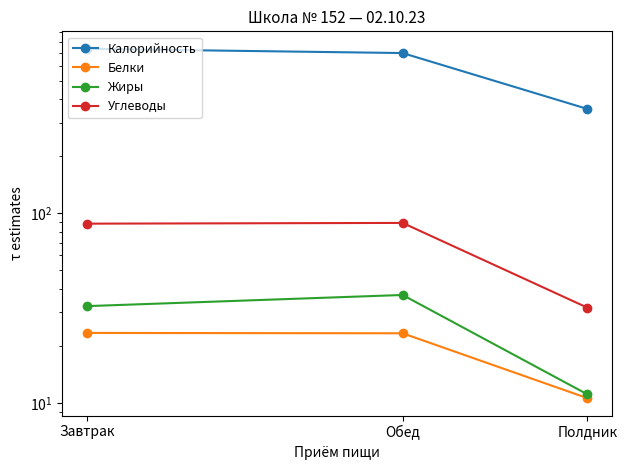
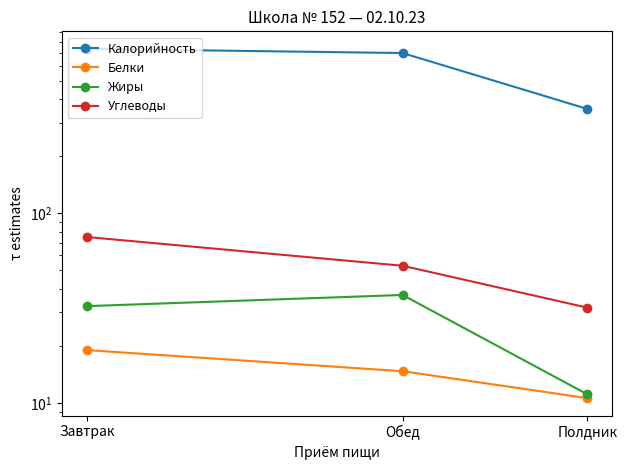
  {
    "Калорийность": {
      "Обед": 700,
      "Полдник": 360
    },
    "Белки": {
-     "Завтрак": 23,
-     "Обед": 23,
+     "Завтрак": 19,
+     "Обед": 15,
      "Полдник": 11
    },
    "Жиры": {
      "Завтрак": 32,
      "Обед": 37,
      "Полдник": 11
    },
    "Углеводы": {
-     "Завтрак": 90,
-     "Обед": 90,
+     "Завтрак": 75,
+     "Обед": 53,
      "Полдник": 32
    }
  }
